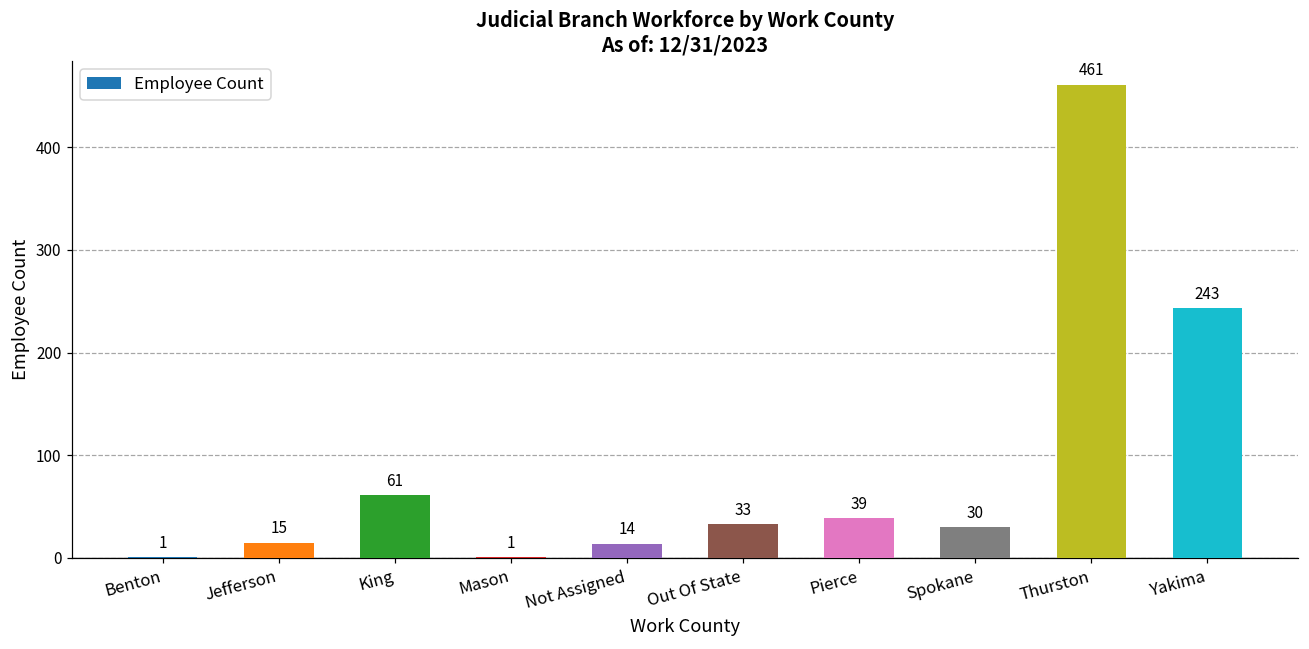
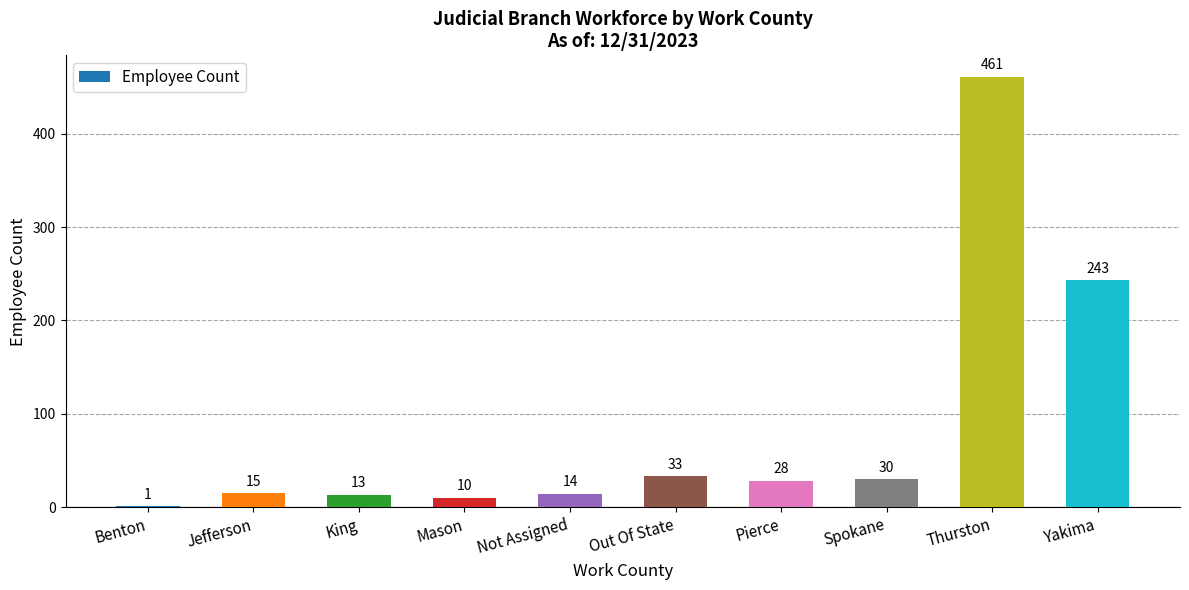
  {
    "Benton": 1,
    "Jefferson": 15,
-   "King": 61,
-   "Mason": 1,
+   "King": 13,
+   "Mason": 10,
    "Not Assigned": 14,
    "Out Of State": 33,
-   "Pierce": 39,
+   "Pierce": 28,
    "Spokane": 30,
    "Thurston": 461,
    "Yakima": 243
  }
